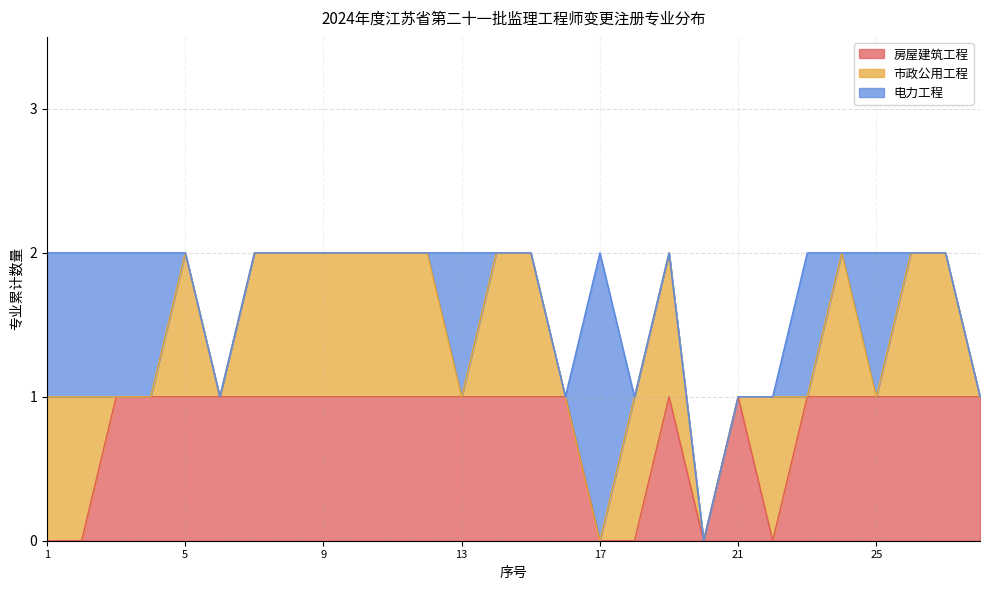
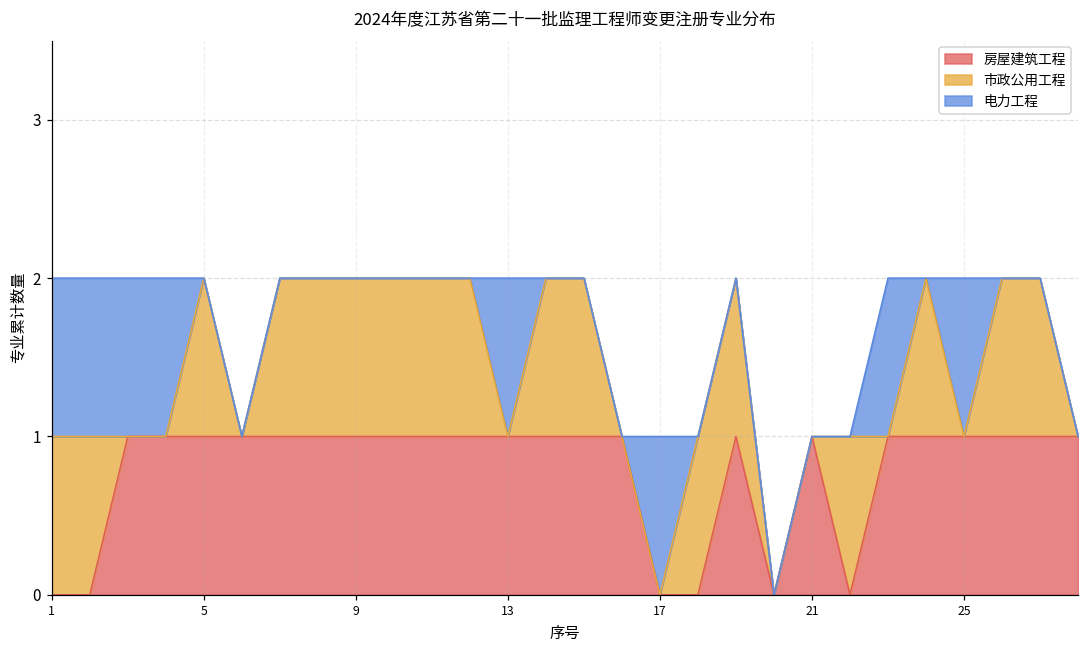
  {
    "房屋建筑工程": {
      "1": 0,
      "5": 1,
      "9": 1
    },
    "市政公用工程": {
      "1": 1
    },
    "电力工程": {
      "1": 1,
      "13": 1,
-     "17": 2,
+     "17": 1,
      "25": 1
    }
  }
